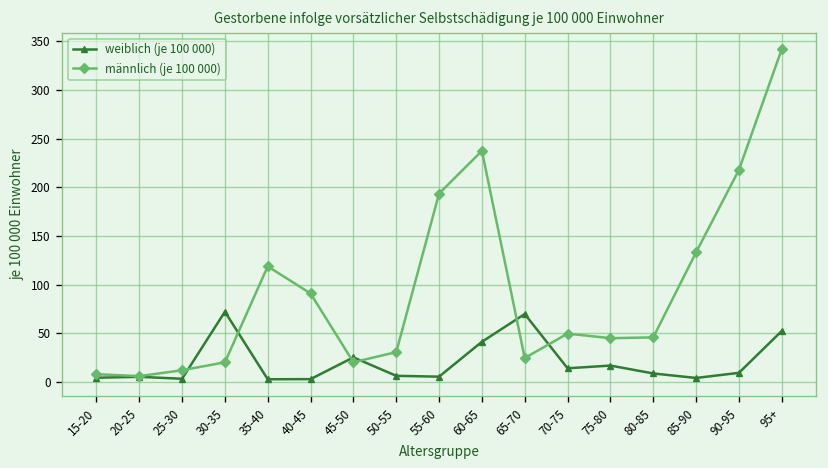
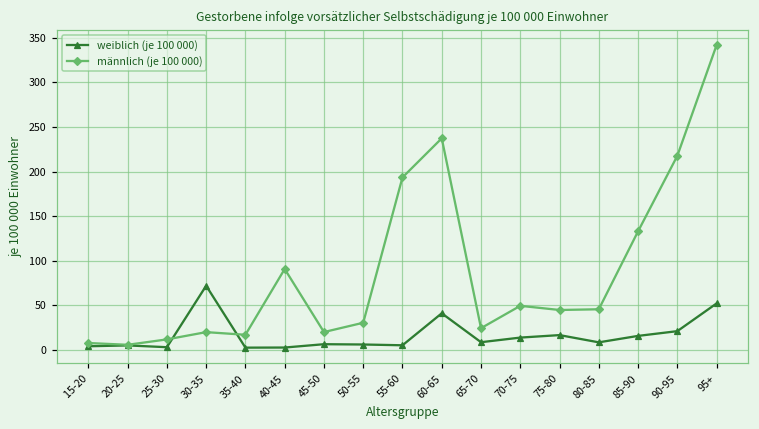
  {
    "weiblich (je 100 000)": {
      "15-20": 0,
      "25-30": 0,
      "30-35": 70,
      "35-40": 0,
      "40-45": 0,
-     "45-50": 30,
+     "45-50": 10,
      "50-55": 10,
      "55-60": 10,
      "60-65": 40,
-     "65-70": 70,
+     "65-70": 10,
      "70-75": 10,
      "75-80": 20,
      "80-85": 10,
-     "85-90": 0,
-     "90-95": 10,
+     "85-90": 20,
+     "90-95": 20,
      "95+": 50
    },
    "männlich (je 100 000)": {
      "15-20": 10,
      "25-30": 10,
      "30-35": 20,
-     "35-40": 120,
+     "35-40": 20,
      "40-45": 90,
      "45-50": 20,
      "50-55": 30,
      "55-60": 190,
      "60-65": 240,
      "65-70": 20,
      "70-75": 50,
      "75-80": 40,
      "80-85": 50,
      "85-90": 130,
      "90-95": 220,
      "95+": 340
    }
  }
